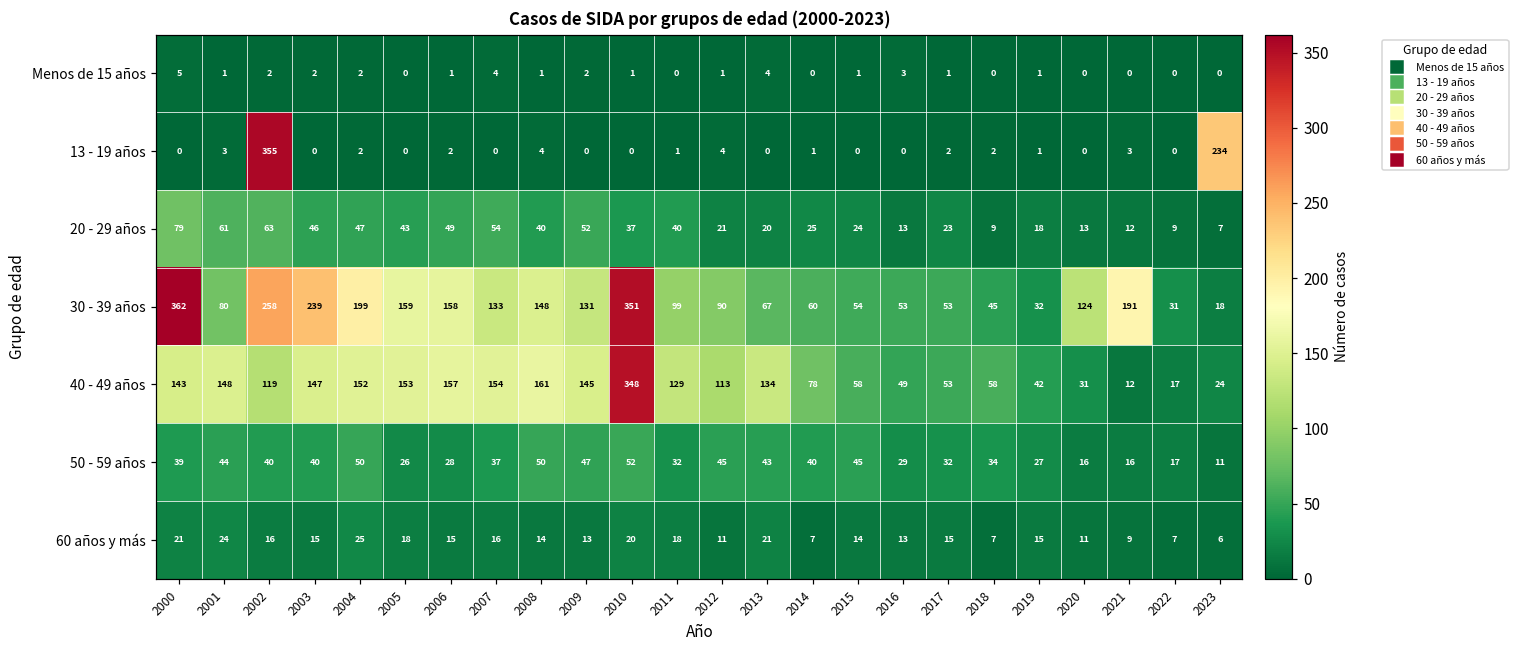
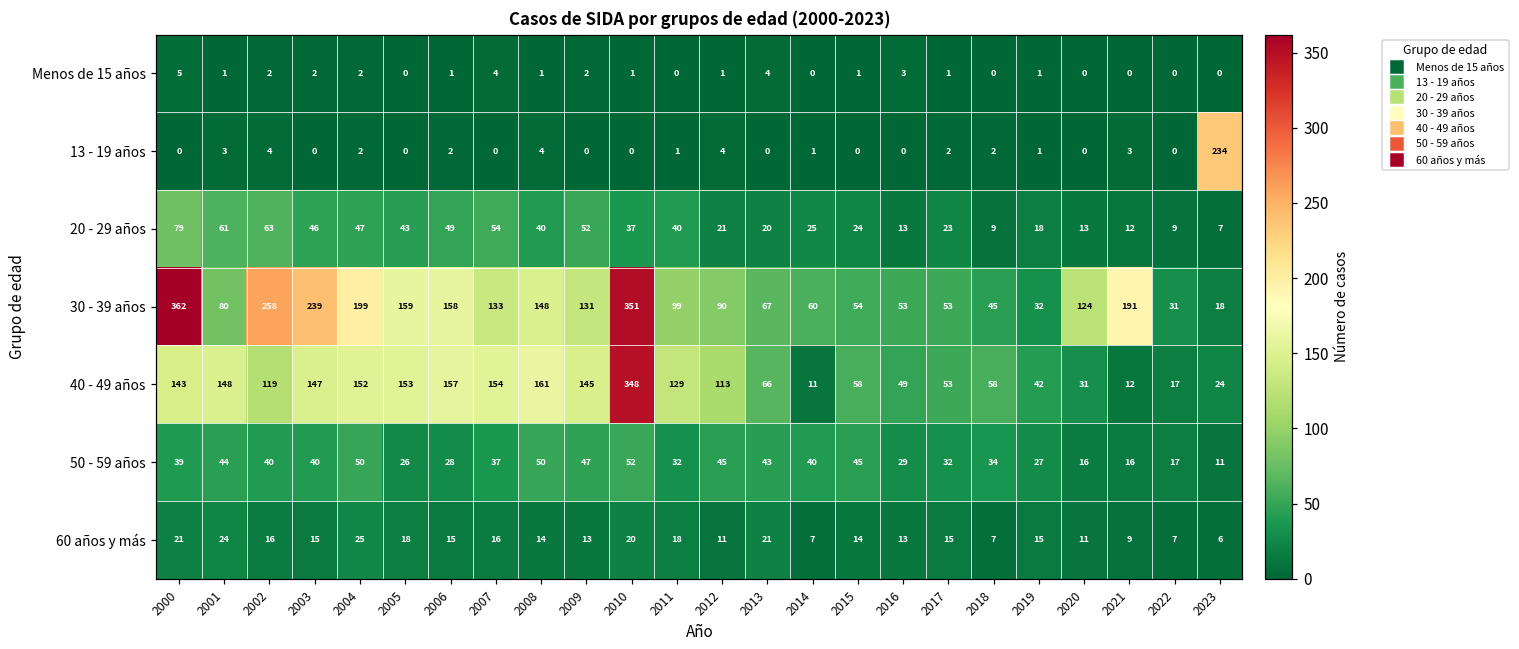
  {
    "Menos de 15 años": {
      "2000": 5,
      "2001": 1,
      "2002": 2,
      "2003": 2,
      "2004": 2,
      "2005": 0,
      "2006": 1,
      "2007": 4,
      "2008": 1,
      "2009": 2,
      "2010": 1,
      "2011": 0,
      "2012": 1,
      "2013": 4,
      "2014": 0,
      "2015": 1,
      "2016": 3,
      "2017": 1,
      "2018": 0,
      "2019": 1,
      "2020": 0,
      "2021": 0,
      "2022": 0,
      "2023": 0
    },
    "13 - 19 años": {
      "2000": 0,
      "2001": 3,
-     "2002": 355,
+     "2002": 4,
      "2003": 0,
      "2004": 2,
      "2005": 0,
      "2006": 2,
      "2007": 0,
      "2008": 4,
      "2009": 0,
      "2010": 0,
      "2011": 1,
      "2012": 4,
      "2013": 0,
      "2014": 1,
      "2015": 0,
      "2016": 0,
      "2017": 2,
      "2018": 2,
      "2019": 1,
      "2020": 0,
      "2021": 3,
      "2022": 0,
      "2023": 234
    },
    "20 - 29 años": {
      "2000": 79,
      "2001": 61,
      "2002": 63,
      "2003": 46,
      "2004": 47,
      "2005": 43,
      "2006": 49,
      "2007": 54,
      "2008": 40,
      "2009": 52,
      "2010": 37,
      "2011": 40,
      "2012": 21,
      "2013": 20,
      "2014": 25,
      "2015": 24,
      "2016": 13,
      "2017": 23,
      "2018": 9,
      "2019": 18,
      "2020": 13,
      "2021": 12,
      "2022": 9,
      "2023": 7
    },
    "30 - 39 años": {
      "2000": 362,
      "2001": 80,
      "2002": 258,
      "2003": 239,
      "2004": 199,
      "2005": 159,
      "2006": 158,
      "2007": 133,
      "2008": 148,
      "2009": 131,
      "2010": 351,
      "2011": 99,
      "2012": 90,
      "2013": 67,
      "2014": 60,
      "2015": 54,
      "2016": 53,
      "2017": 53,
      "2018": 45,
      "2019": 32,
      "2020": 124,
      "2021": 191,
      "2022": 31,
      "2023": 18
    },
    "40 - 49 años": {
      "2000": 143,
      "2001": 148,
      "2002": 119,
      "2003": 147,
      "2004": 152,
      "2005": 153,
      "2006": 157,
      "2007": 154,
      "2008": 161,
      "2009": 145,
      "2010": 348,
      "2011": 129,
      "2012": 113,
-     "2013": 134,
-     "2014": 78,
+     "2013": 66,
+     "2014": 11,
      "2015": 58,
      "2016": 49,
      "2017": 53,
      "2018": 58,
      "2019": 42,
      "2020": 31,
      "2021": 12,
      "2022": 17,
      "2023": 24
    },
    "50 - 59 años": {
      "2000": 39,
      "2001": 44,
      "2002": 40,
      "2003": 40,
      "2004": 50,
      "2005": 26,
      "2006": 28,
      "2007": 37,
      "2008": 50,
      "2009": 47,
      "2010": 52,
      "2011": 32,
      "2012": 45,
      "2013": 43,
      "2014": 40,
      "2015": 45,
      "2016": 29,
      "2017": 32,
      "2018": 34,
      "2019": 27,
      "2020": 16,
      "2021": 16,
      "2022": 17,
      "2023": 11
    },
    "60 años y más": {
      "2000": 21,
      "2001": 24,
      "2002": 16,
      "2003": 15,
      "2004": 25,
      "2005": 18,
      "2006": 15,
      "2007": 16,
      "2008": 14,
      "2009": 13,
      "2010": 20,
      "2011": 18,
      "2012": 11,
      "2013": 21,
      "2014": 7,
      "2015": 14,
      "2016": 13,
      "2017": 15,
      "2018": 7,
      "2019": 15,
      "2020": 11,
      "2021": 9,
      "2022": 7,
      "2023": 6
    }
  }
